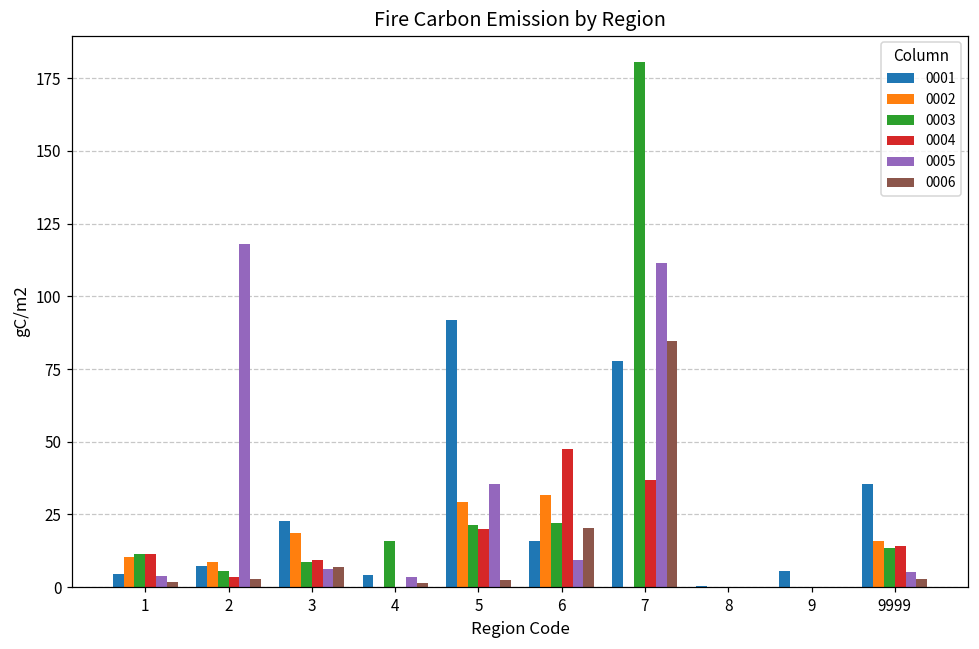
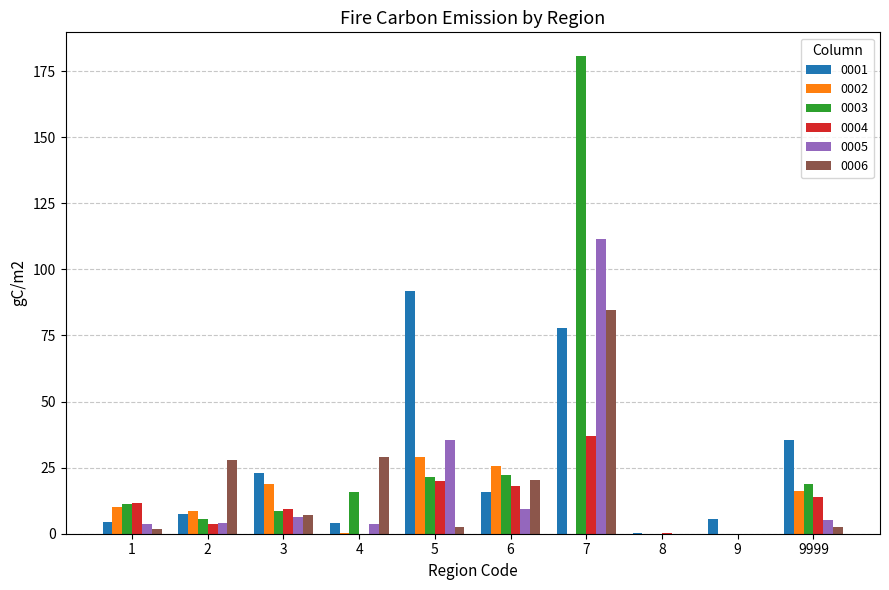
  {
    "0001": {
      "1": 4,
      "2": 7,
      "3": 23,
      "4": 4,
      "5": 92,
      "6": 16,
      "7": 78,
      "9": 5,
      "9999": 35
    },
    "0002": {
      "1": 10,
      "2": 9,
      "3": 19,
      "5": 29,
-     "6": 32,
+     "6": 26,
      "7": 0,
      "8": 0,
      "9": 0,
      "9999": 16
    },
    "0003": {
      "1": 11,
      "2": 6,
      "3": 9,
      "4": 16,
      "5": 21,
      "6": 22,
      "7": 181,
      "9": 0,
-     "9999": 13
+     "9999": 19
    },
    "0004": {
      "1": 11,
      "2": 4,
      "3": 9,
      "5": 20,
-     "6": 48,
+     "6": 18,
      "7": 37,
      "9": 0,
      "9999": 14
    },
    "0005": {
      "1": 4,
-     "2": 118,
+     "2": 4,
      "3": 6,
      "4": 4,
      "5": 35,
      "6": 9,
      "7": 112,
      "9": 0,
      "9999": 5
    },
    "0006": {
      "1": 2,
-     "2": 3,
+     "2": 28,
      "3": 7,
-     "4": 1,
+     "4": 29,
      "5": 3,
      "6": 20,
      "7": 85,
      "8": 0,
      "9": 0,
      "9999": 3
    }
  }
